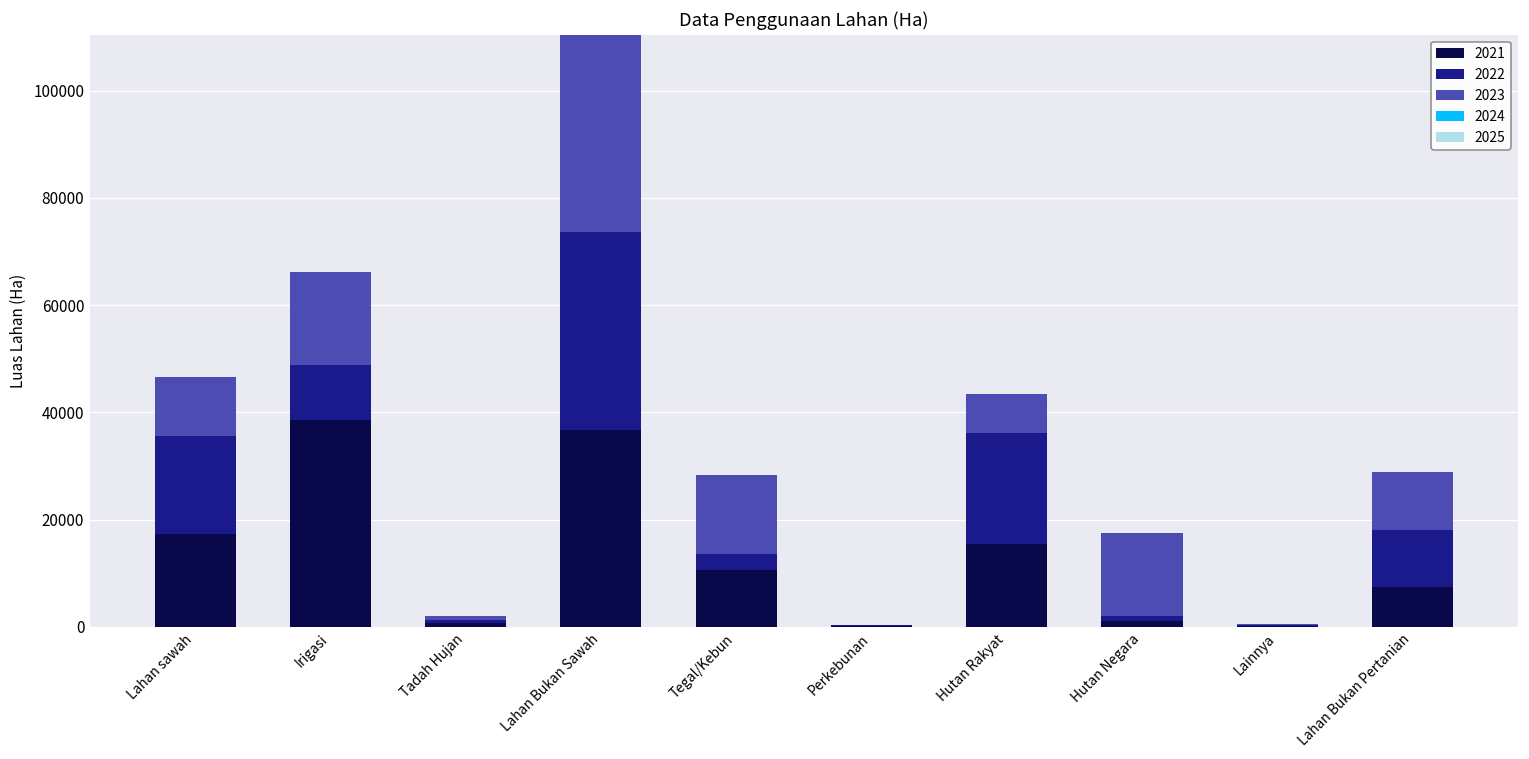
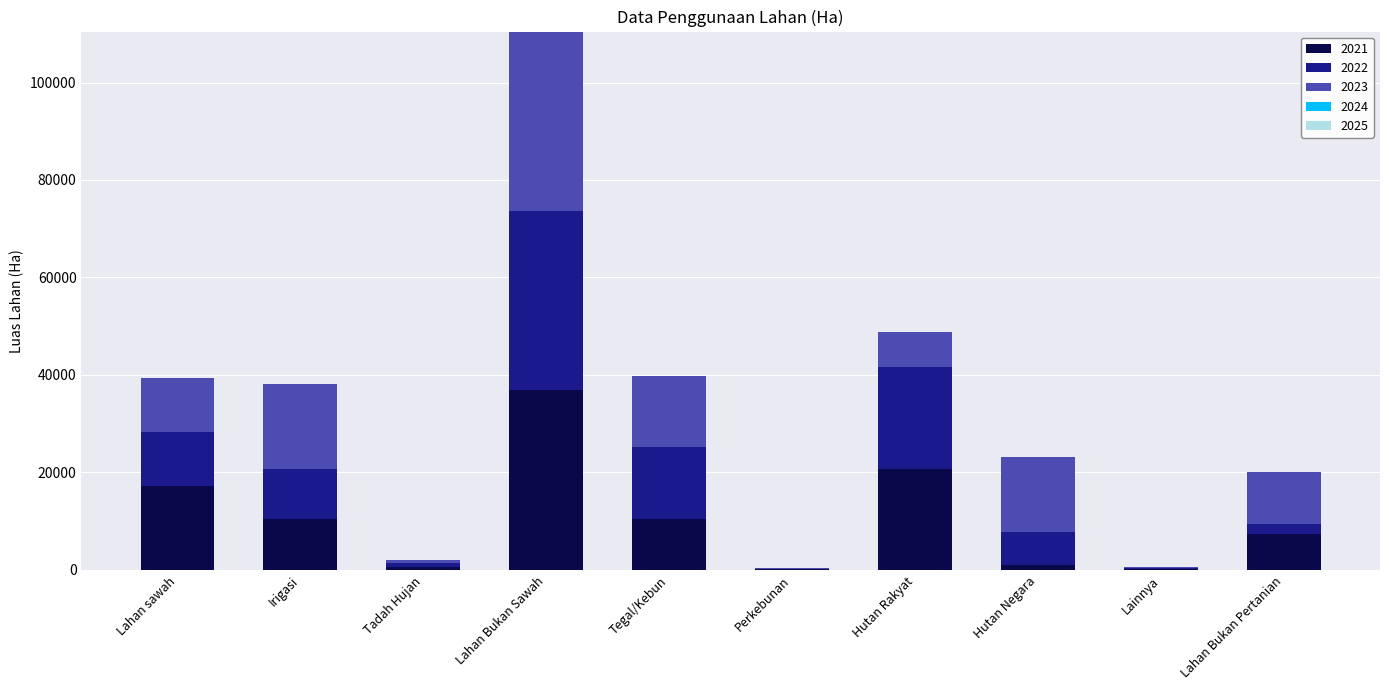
  {
    "2021": {
      "Lahan sawah": 17000,
-     "Irigasi": 39000,
+     "Irigasi": 10000,
      "Tadah Hujan": 1000,
      "Lahan Bukan Sawah": 37000,
      "Tegal/Kebun": 11000,
-     "Hutan Rakyat": 15000,
+     "Hutan Rakyat": 21000,
      "Hutan Negara": 1000,
      "Lahan Bukan Pertanian": 7000
    },
    "2022": {
-     "Lahan sawah": 18000,
+     "Lahan sawah": 11000,
      "Irigasi": 10000,
      "Tadah Hujan": 1000,
      "Lahan Bukan Sawah": 37000,
-     "Tegal/Kebun": 3000,
+     "Tegal/Kebun": 15000,
      "Hutan Rakyat": 21000,
-     "Hutan Negara": 1000,
-     "Lahan Bukan Pertanian": 11000
+     "Hutan Negara": 7000,
+     "Lahan Bukan Pertanian": 2000
    },
    "2025": {
      "Perkebunan": 0,
      "Lainnya": 0
    }
  }
